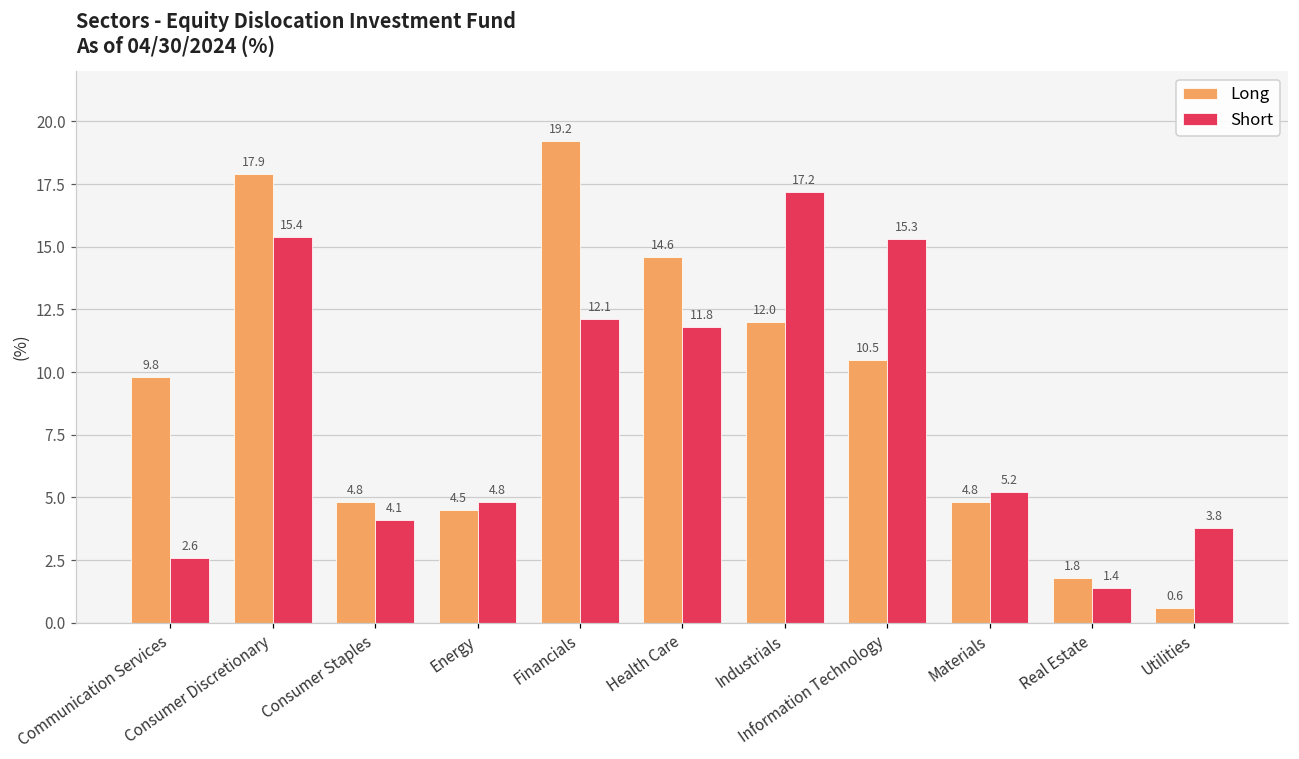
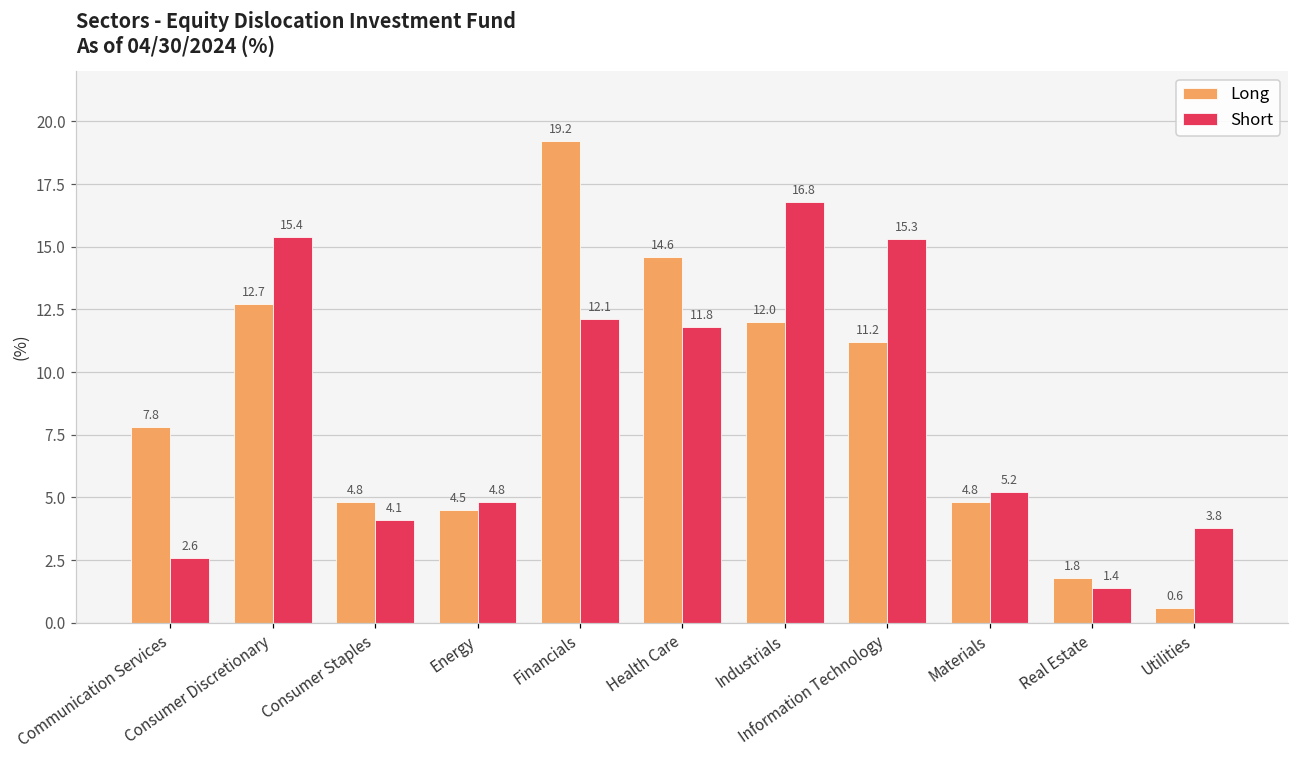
  {
    "Long": {
-     "Communication Services": 9.8,
-     "Consumer Discretionary": 17.9,
+     "Communication Services": 7.8,
+     "Consumer Discretionary": 12.7,
      "Consumer Staples": 4.8,
      "Energy": 4.5,
      "Financials": 19.2,
      "Health Care": 14.6,
      "Industrials": 12.0,
-     "Information Technology": 10.5,
+     "Information Technology": 11.2,
      "Materials": 4.8,
      "Real Estate": 1.8,
      "Utilities": 0.6
    },
    "Short": {
      "Communication Services": 2.6,
      "Consumer Discretionary": 15.4,
      "Consumer Staples": 4.1,
      "Energy": 4.8,
      "Financials": 12.1,
      "Health Care": 11.8,
-     "Industrials": 17.2,
+     "Industrials": 16.8,
      "Information Technology": 15.3,
      "Materials": 5.2,
      "Real Estate": 1.4,
      "Utilities": 3.8
    }
  }
